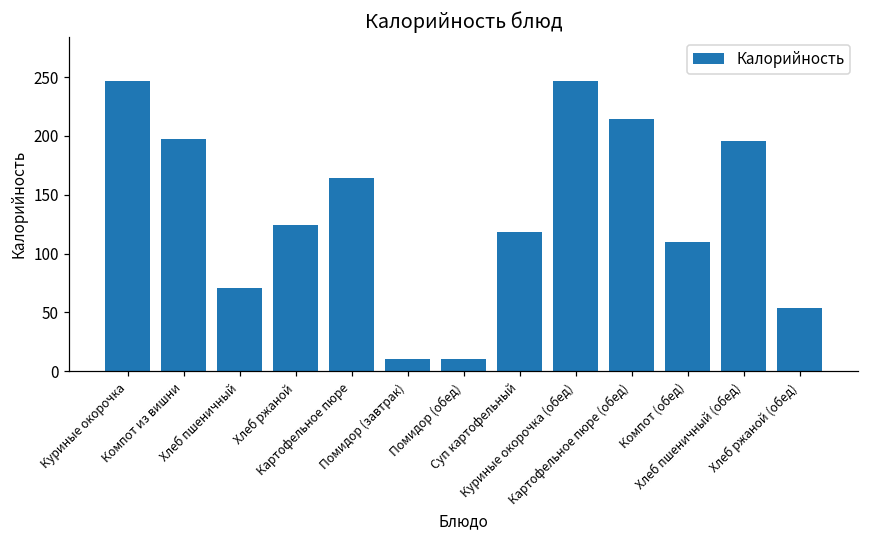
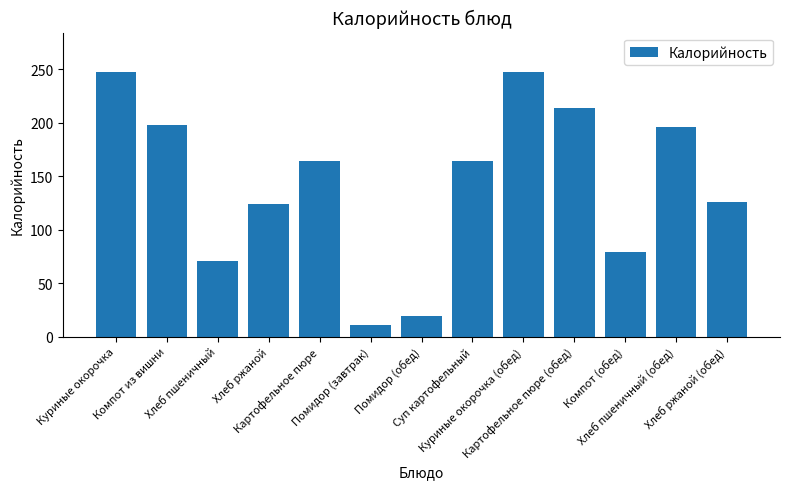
  {
    "Куриные окорочка": 247,
    "Компот из вишни": 197,
    "Хлеб пшеничный": 71,
    "Хлеб ржаной": 124,
    "Картофельное пюре": 164,
    "Помидор (завтрак)": 11,
-   "Помидор (обед)": 11,
-   "Суп картофельный": 118,
+   "Помидор (обед)": 19,
+   "Суп картофельный": 164,
    "Куриные окорочка (обед)": 247,
    "Картофельное пюре (обед)": 214,
-   "Компот (обед)": 110,
+   "Компот (обед)": 79,
    "Хлеб пшеничный (обед)": 196,
-   "Хлеб ржаной (обед)": 54
+   "Хлеб ржаной (обед)": 126
  }
